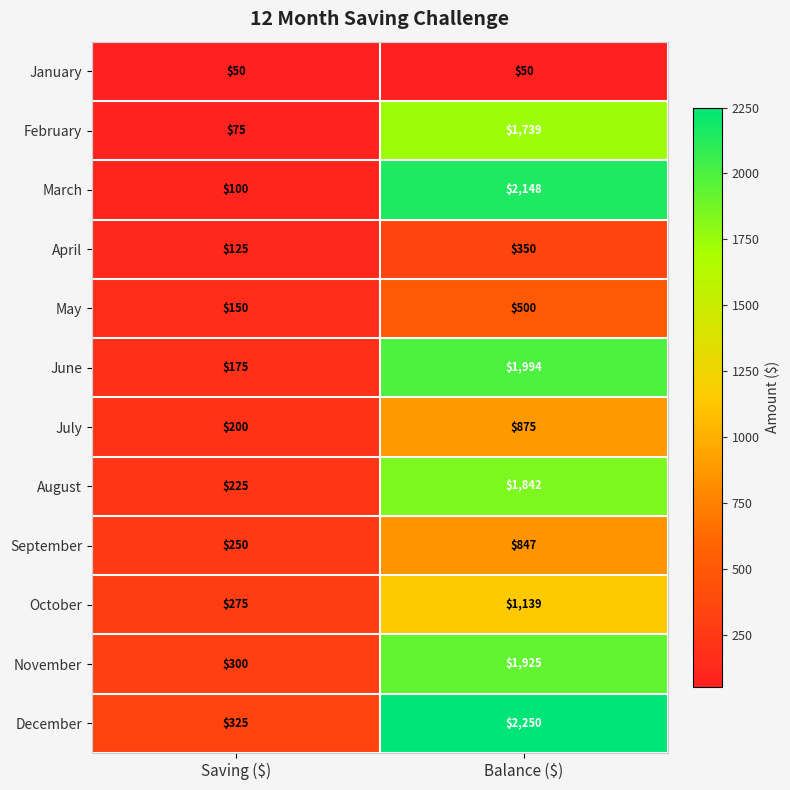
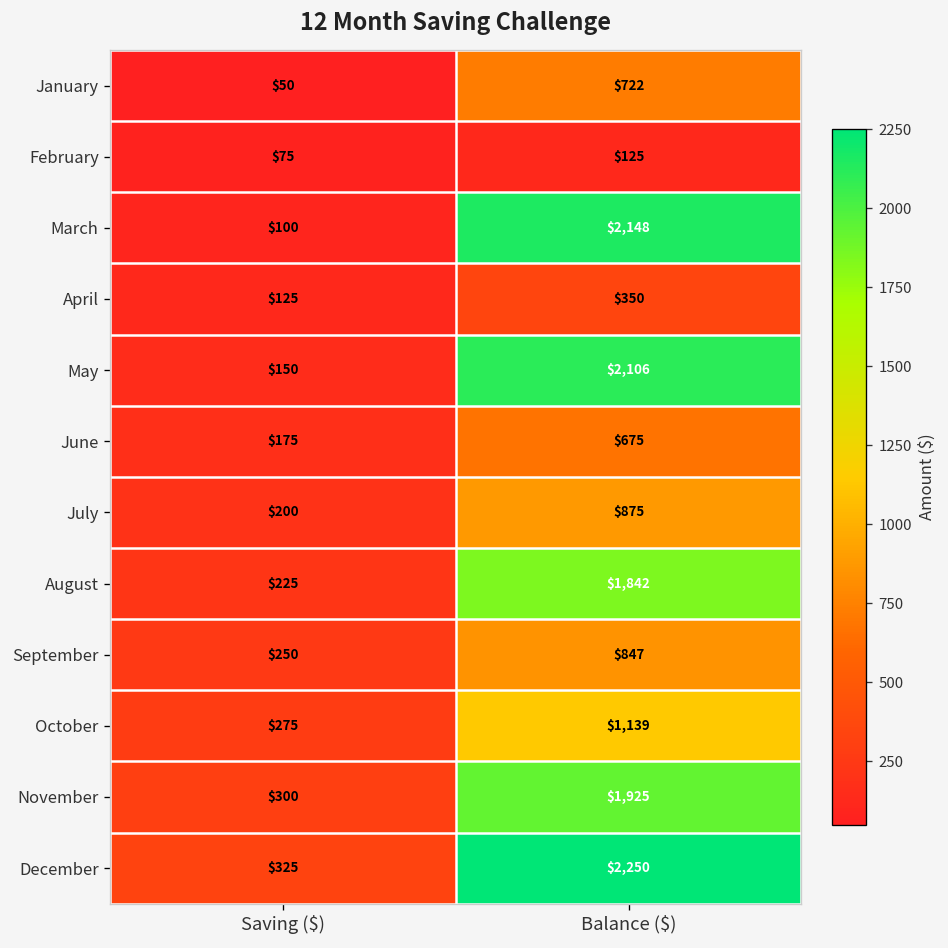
  {
    "January": {
      "Saving ($)": "$50",
-     "Balance ($)": "$50"
+     "Balance ($)": "$722"
    },
    "February": {
      "Saving ($)": "$75",
-     "Balance ($)": "$1,739"
+     "Balance ($)": "$125"
    },
    "March": {
      "Saving ($)": "$100",
      "Balance ($)": "$2,148"
    },
    "April": {
      "Saving ($)": "$125",
      "Balance ($)": "$350"
    },
    "May": {
      "Saving ($)": "$150",
-     "Balance ($)": "$500"
+     "Balance ($)": "$2,106"
    },
    "June": {
      "Saving ($)": "$175",
-     "Balance ($)": "$1,994"
+     "Balance ($)": "$675"
    },
    "July": {
      "Saving ($)": "$200",
      "Balance ($)": "$875"
    },
    "August": {
      "Saving ($)": "$225",
      "Balance ($)": "$1,842"
    },
    "September": {
      "Saving ($)": "$250",
      "Balance ($)": "$847"
    },
    "October": {
      "Saving ($)": "$275",
      "Balance ($)": "$1,139"
    },
    "November": {
      "Saving ($)": "$300",
      "Balance ($)": "$1,925"
    },
    "December": {
      "Saving ($)": "$325",
      "Balance ($)": "$2,250"
    }
  }
